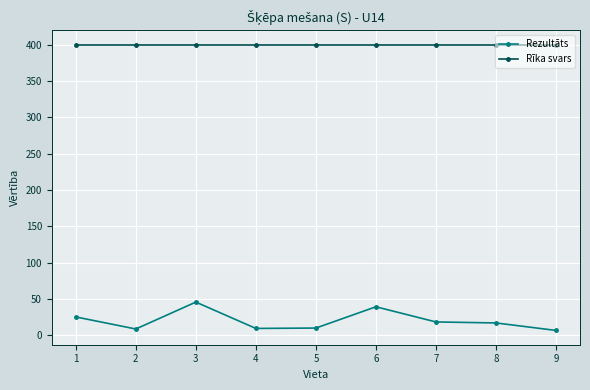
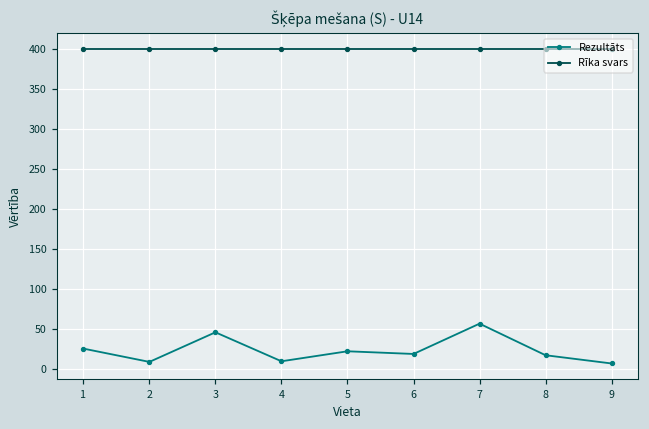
  {
    "Rezultāts": {
      "1": 30,
      "2": 10,
      "3": 50,
      "4": 10,
-     "5": 10,
-     "6": 40,
-     "7": 20,
+     "5": 20,
+     "6": 20,
+     "7": 60,
      "8": 20,
      "9": 10
    },
    "Rīka svars": {
      "1": 400,
      "2": 400,
      "3": 400,
      "4": 400,
      "5": 400,
      "6": 400,
      "7": 400
    }
  }
